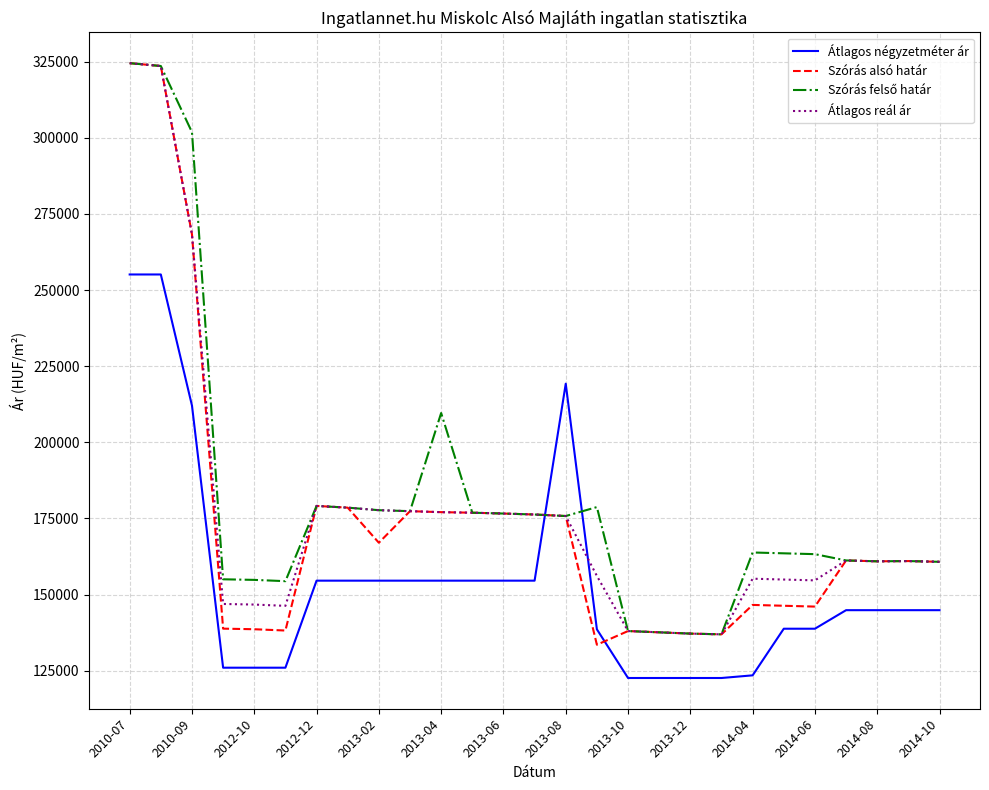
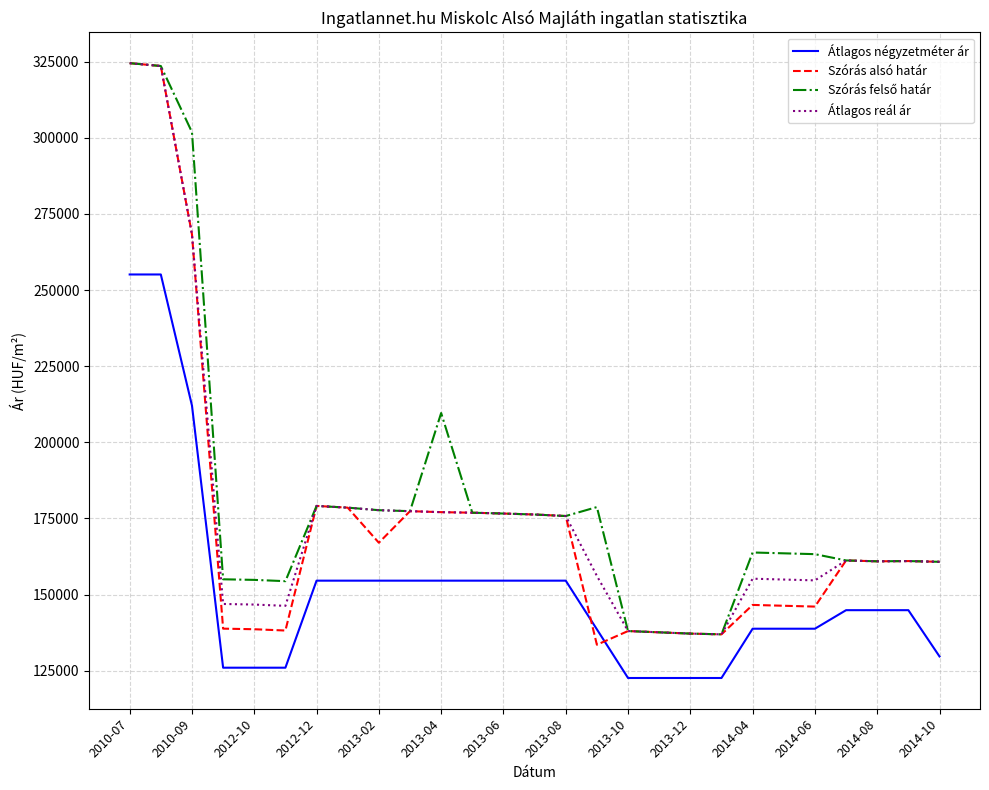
  {
    "Átlagos négyzetméter ár": {
      "2010-07": 255000,
      "2010-09": 212000,
      "2012-10": 126000,
      "2012-12": 155000,
      "2013-02": 155000,
      "2013-04": 155000,
      "2013-06": 155000,
-     "2013-08": 219000,
+     "2013-08": 155000,
      "2013-10": 123000,
      "2013-12": 123000,
-     "2014-04": 124000,
+     "2014-04": 139000,
      "2014-06": 139000,
      "2014-08": 145000,
-     "2014-10": 145000
+     "2014-10": 130000
    },
    "Szórás alsó határ": {
      "2012-10": 139000,
      "2013-02": 167000,
      "2014-04": 147000,
      "2014-06": 146000
    },
    "Szórás felső határ": {
      "2010-09": 302000,
      "2012-10": 155000,
      "2013-04": 210000,
      "2014-04": 164000,
      "2014-06": 163000
    },
    "Átlagos reál ár": {
      "2012-10": 147000,
      "2014-04": 155000,
      "2014-06": 155000
    }
  }
